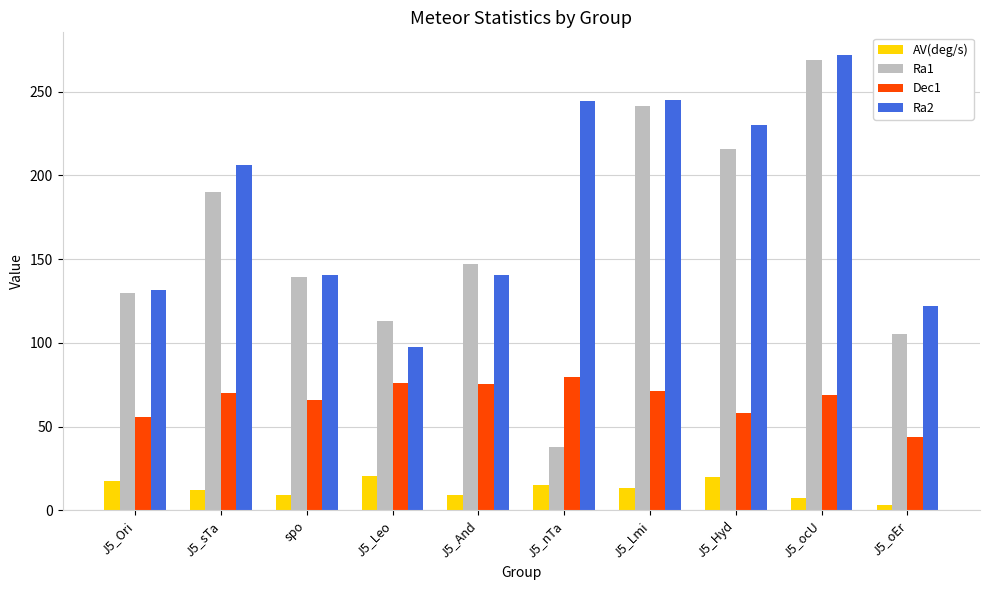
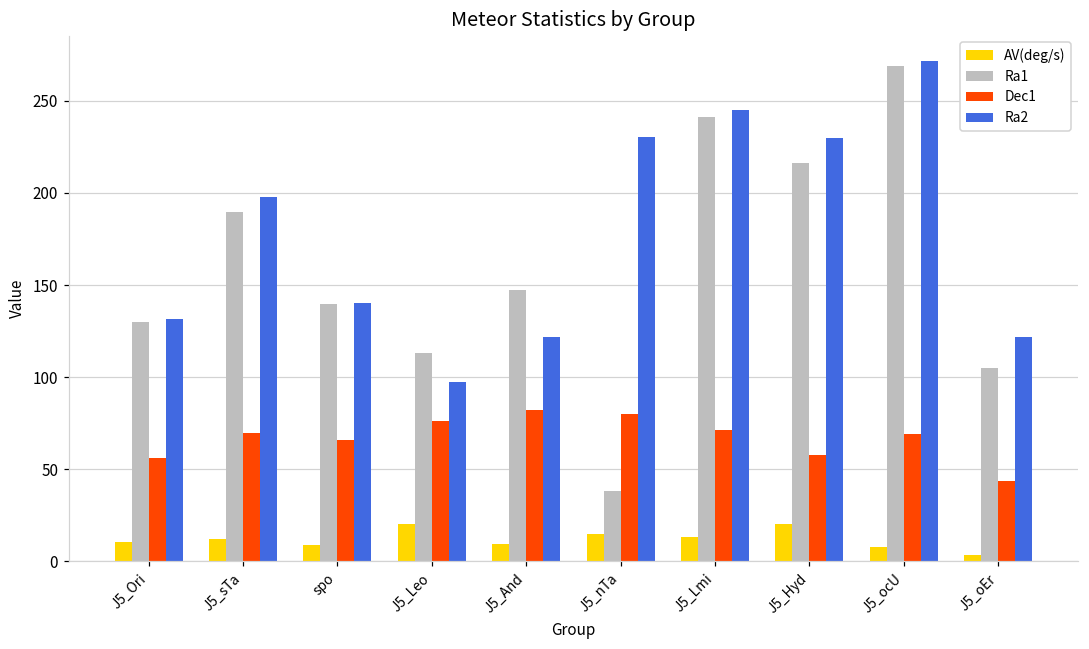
  {
    "AV(deg/s)": {
-     "J5_Ori": 18,
+     "J5_Ori": 10,
      "J5_sTa": 12,
      "spo": 9,
      "J5_Leo": 20,
      "J5_And": 9,
      "J5_nTa": 15,
      "J5_Lmi": 13,
      "J5_Hyd": 20,
      "J5_ocU": 8,
      "J5_oEr": 3
    },
    "Ra1": {
      "J5_Ori": 130,
      "J5_sTa": 190,
      "spo": 140,
      "J5_Leo": 113,
      "J5_And": 147,
      "J5_nTa": 38,
      "J5_Lmi": 241,
      "J5_Hyd": 216,
      "J5_ocU": 269,
      "J5_oEr": 105
    },
    "Dec1": {
      "J5_Ori": 56,
      "J5_sTa": 70,
      "spo": 66,
      "J5_Leo": 76,
-     "J5_And": 76,
+     "J5_And": 82,
      "J5_nTa": 80,
      "J5_Lmi": 71,
      "J5_Hyd": 58,
      "J5_ocU": 69,
      "J5_oEr": 44
    },
    "Ra2": {
      "J5_Ori": 132,
-     "J5_sTa": 206,
+     "J5_sTa": 198,
      "spo": 141,
      "J5_Leo": 97,
-     "J5_And": 141,
-     "J5_nTa": 244,
+     "J5_And": 122,
+     "J5_nTa": 230,
      "J5_Lmi": 245,
      "J5_Hyd": 230,
      "J5_ocU": 272,
      "J5_oEr": 122
    }
  }
